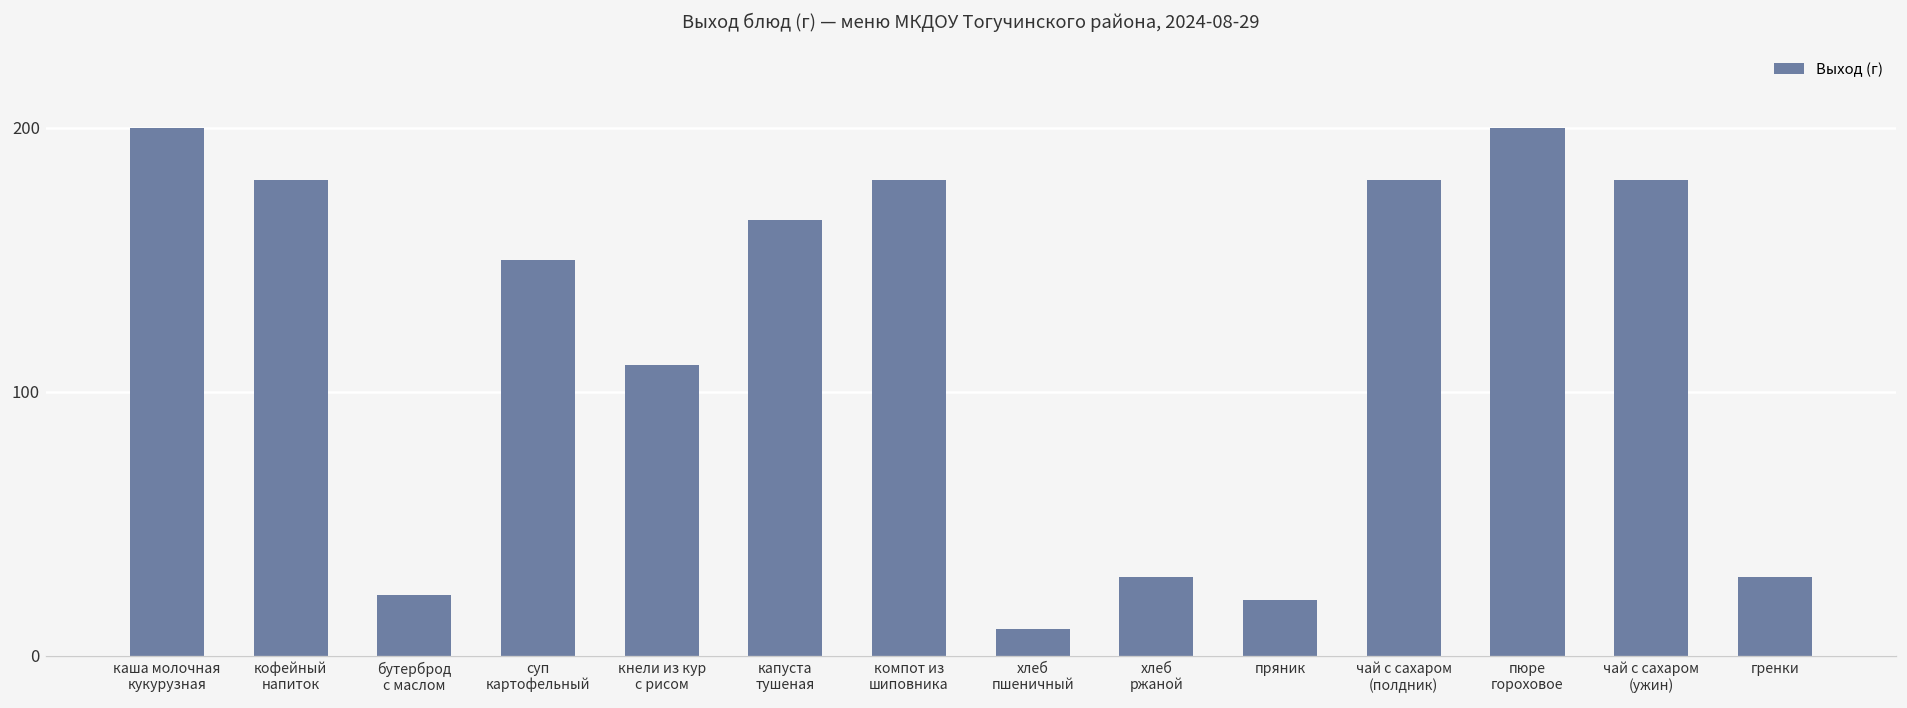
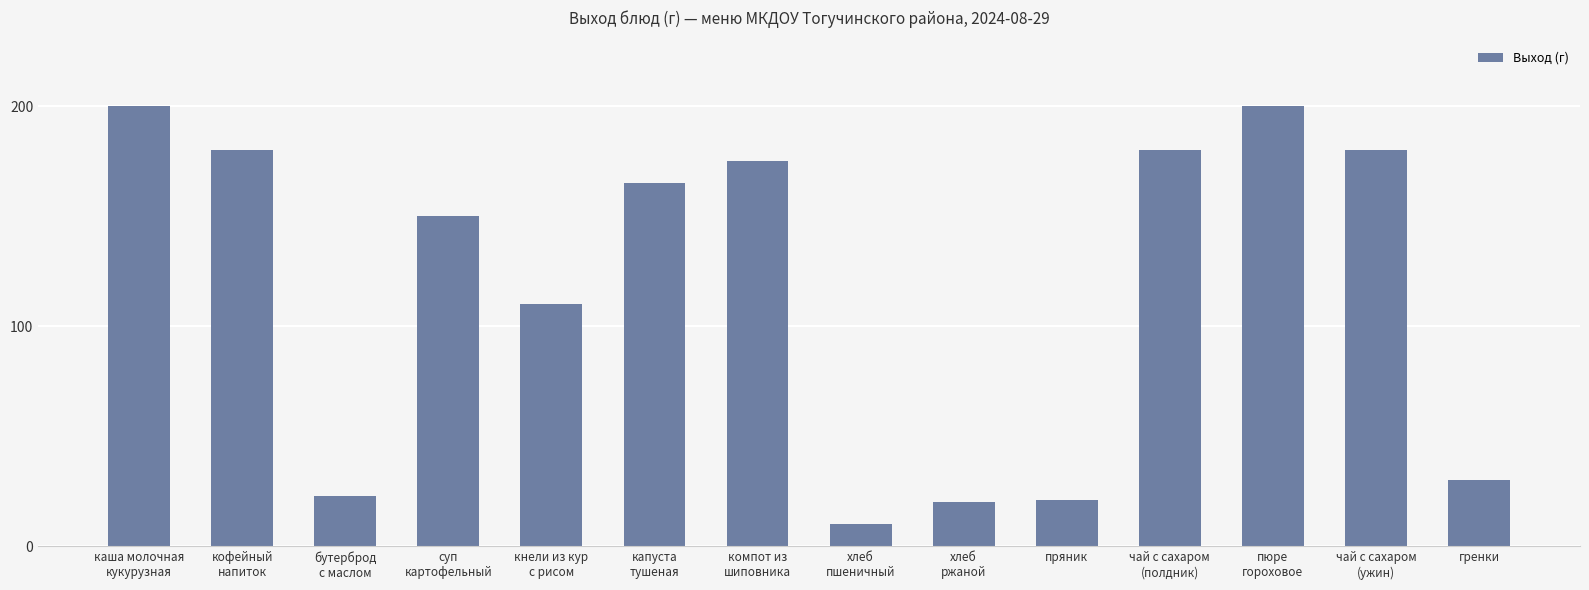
  {
    "каша молочная кукурузная": 200,
    "кофейный напиток": 180,
    "бутерброд с маслом": 23,
    "суп картофельный": 150,
    "кнели из кур с рисом": 110,
    "капуста тушеная": 165,
-   "компот из шиповника": 180,
+   "компот из шиповника": 175,
    "хлеб пшеничный": 10,
-   "хлеб ржаной": 30,
+   "хлеб ржаной": 20,
    "пряник": 21,
    "чай с сахаром (полдник)": 180,
    "пюре гороховое": 200,
    "чай с сахаром (ужин)": 180,
    "гренки": 30
  }
